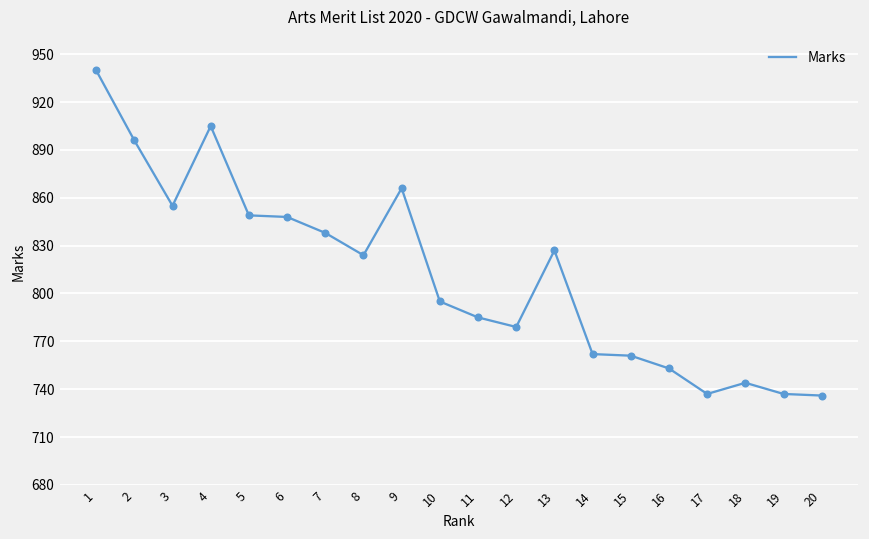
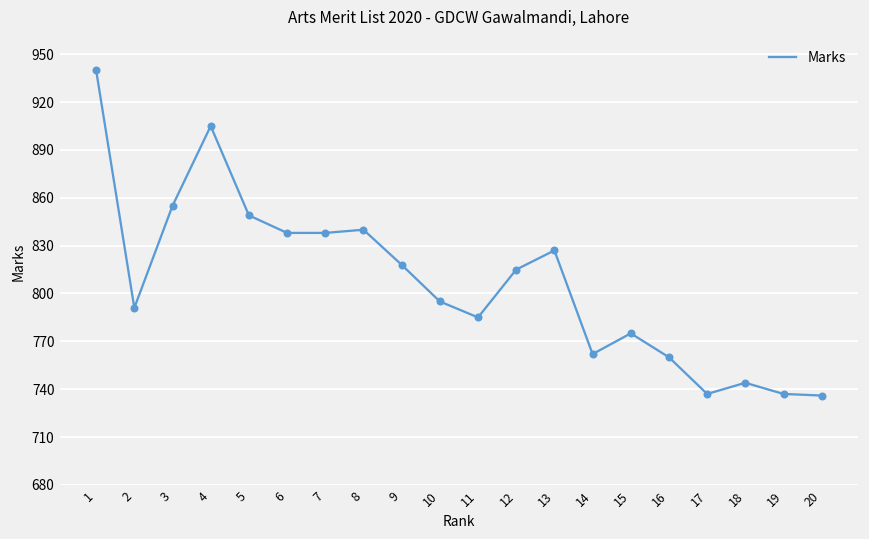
  {
    "1": 940,
-   "2": 896,
+   "2": 791,
    "3": 855,
    "4": 905,
    "5": 849,
-   "6": 848,
+   "6": 838,
    "7": 838,
-   "8": 824,
-   "9": 866,
+   "8": 840,
+   "9": 818,
    "10": 795,
    "11": 785,
-   "12": 779,
+   "12": 815,
    "13": 827,
    "14": 762,
-   "15": 761,
-   "16": 753,
+   "15": 775,
+   "16": 760,
    "17": 737,
    "18": 744,
    "19": 737,
    "20": 736
  }
